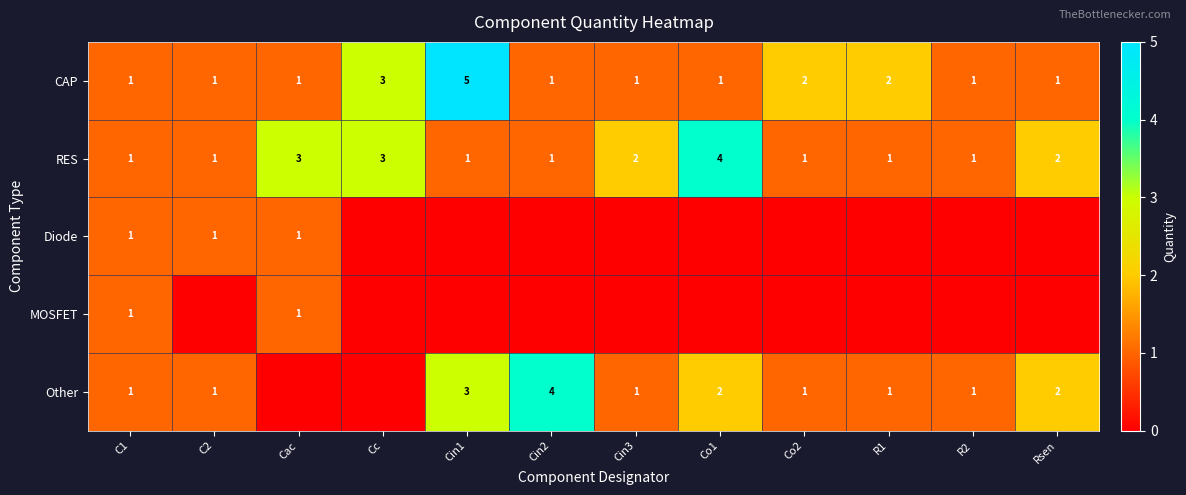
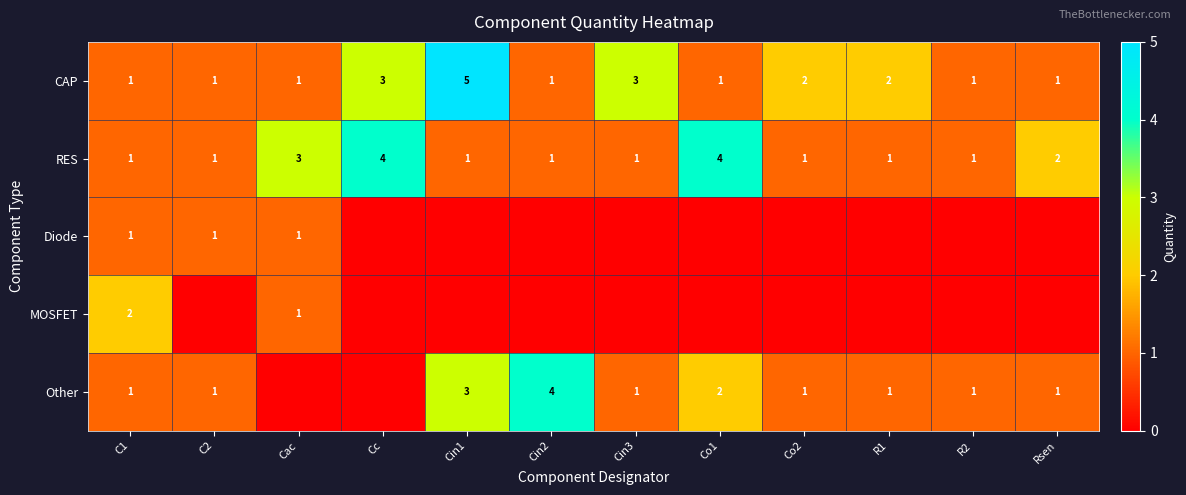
  {
    "CAP": {
      "C1": 1,
      "C2": 1,
      "Cac": 1,
      "Cc": 3,
      "Cin1": 5,
      "Cin2": 1,
-     "Cin3": 1,
+     "Cin3": 3,
      "Co1": 1,
      "Co2": 2,
      "R1": 2,
      "R2": 1,
      "Rsen": 1
    },
    "RES": {
      "C1": 1,
      "C2": 1,
      "Cac": 3,
-     "Cc": 3,
+     "Cc": 4,
      "Cin1": 1,
      "Cin2": 1,
-     "Cin3": 2,
+     "Cin3": 1,
      "Co1": 4,
      "Co2": 1,
      "R1": 1,
      "R2": 1,
      "Rsen": 2
    },
    "Diode": {
      "C1": 1,
      "C2": 1,
      "Cac": 1
    },
    "MOSFET": {
-     "C1": 1,
+     "C1": 2,
      "Cac": 1
    },
    "Other": {
      "C1": 1,
      "C2": 1,
      "Cin1": 3,
      "Cin2": 4,
      "Cin3": 1,
      "Co1": 2,
      "Co2": 1,
      "R1": 1,
      "R2": 1,
-     "Rsen": 2
+     "Rsen": 1
    }
  }
